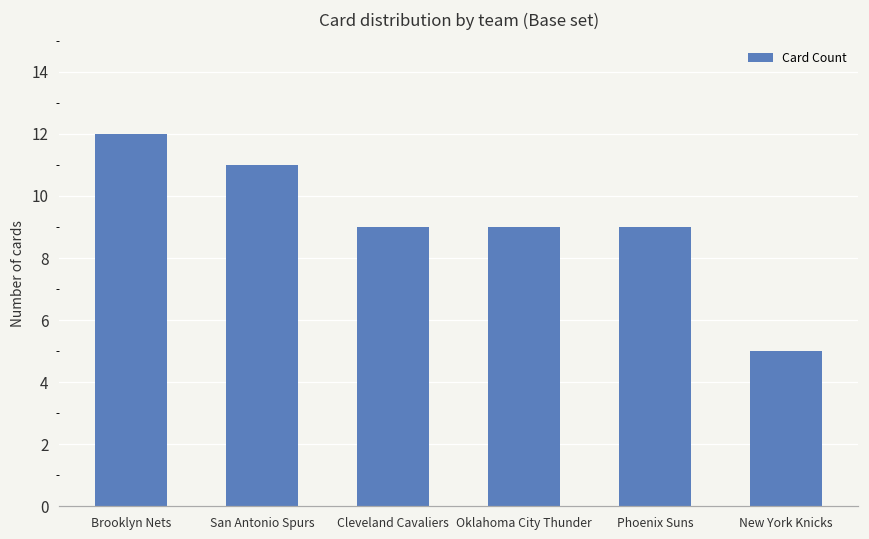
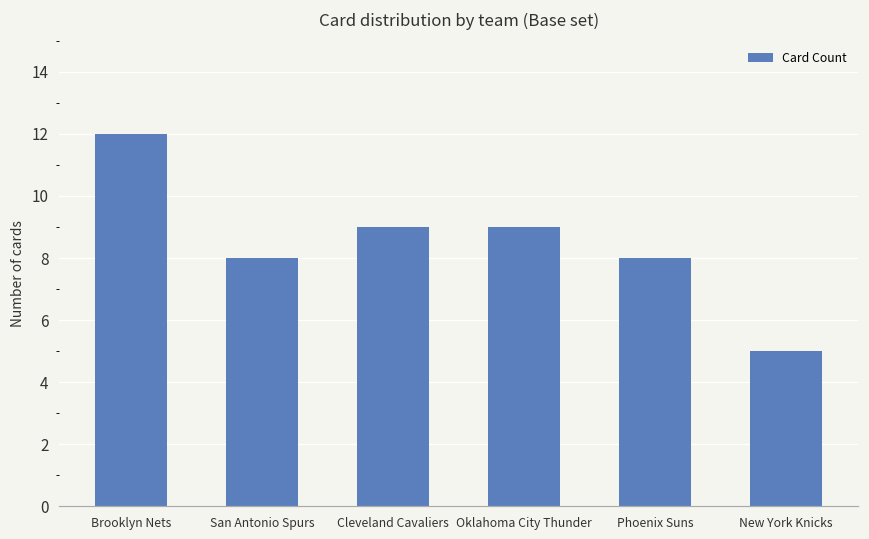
  {
    "Brooklyn Nets": 12,
-   "San Antonio Spurs": 11,
+   "San Antonio Spurs": 8,
    "Cleveland Cavaliers": 9,
    "Oklahoma City Thunder": 9,
-   "Phoenix Suns": 9,
+   "Phoenix Suns": 8,
    "New York Knicks": 5
  }
